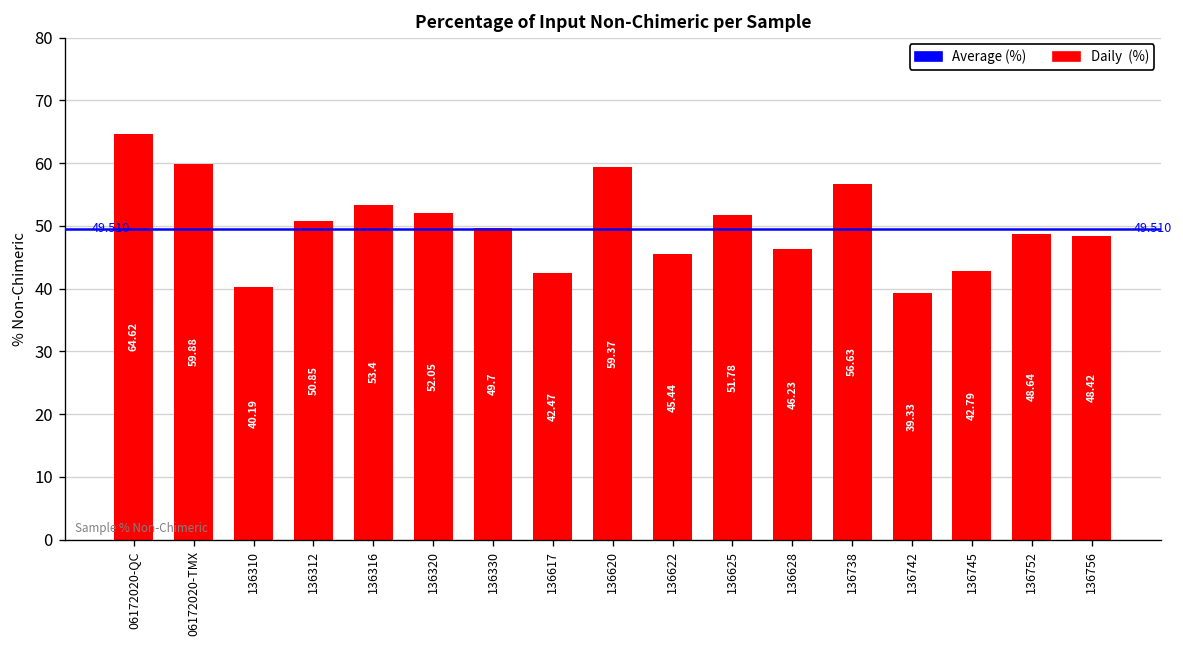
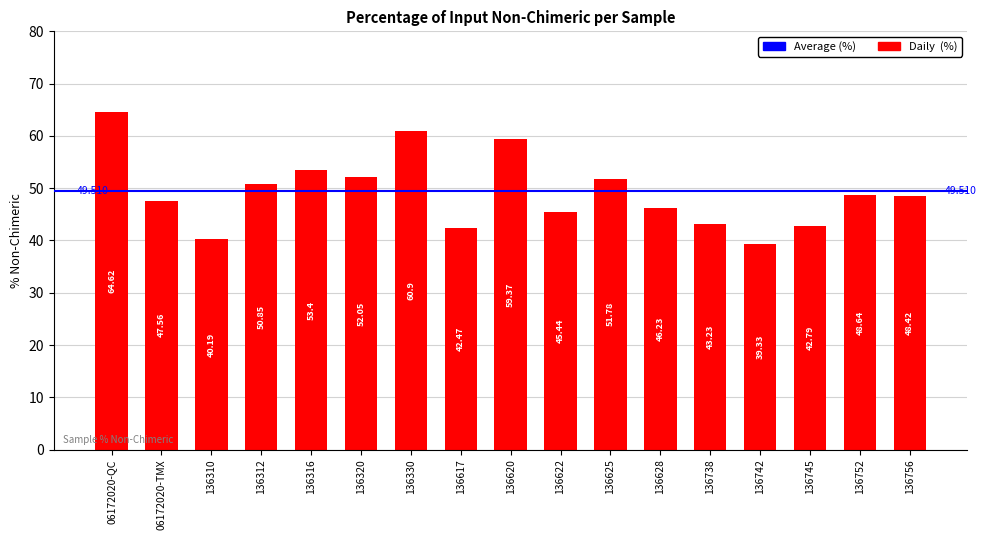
  {
    "06172020-QC": 64.62,
-   "06172020-TMX": 59.88,
+   "06172020-TMX": 47.56,
    "136310": 40.19,
    "136312": 50.85,
    "136316": 53.4,
    "136320": 52.05,
-   "136330": 49.7,
+   "136330": 60.9,
    "136617": 42.47,
    "136620": 59.37,
    "136622": 45.44,
    "136625": 51.78,
    "136628": 46.23,
-   "136738": 56.63,
+   "136738": 43.23,
    "136742": 39.33,
    "136745": 42.79,
    "136752": 48.64,
    "136756": 48.42
  }
